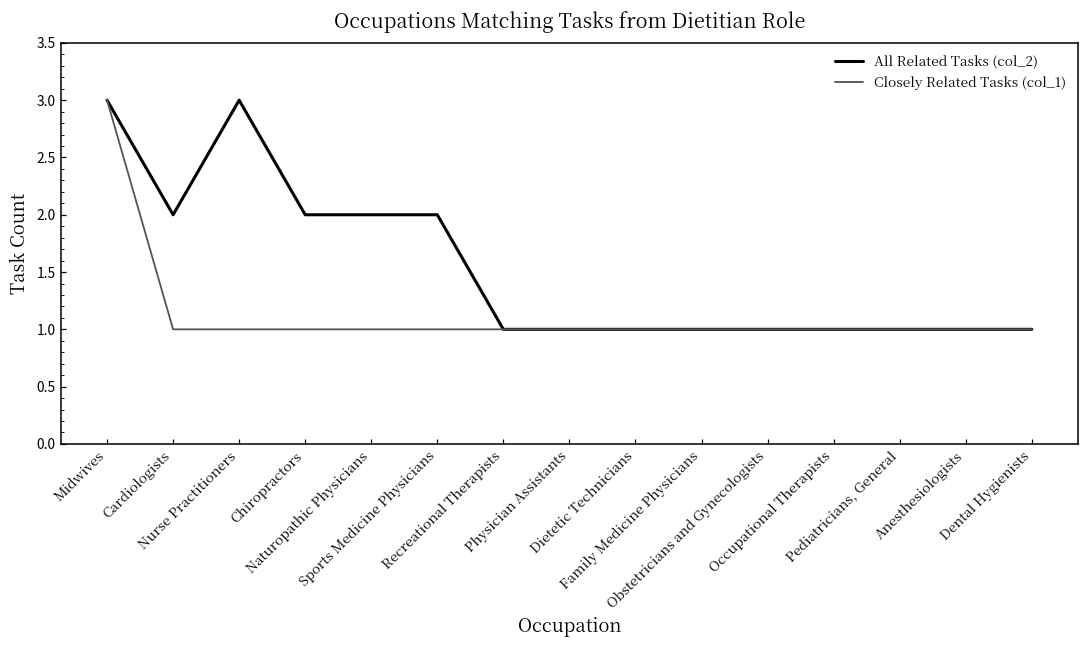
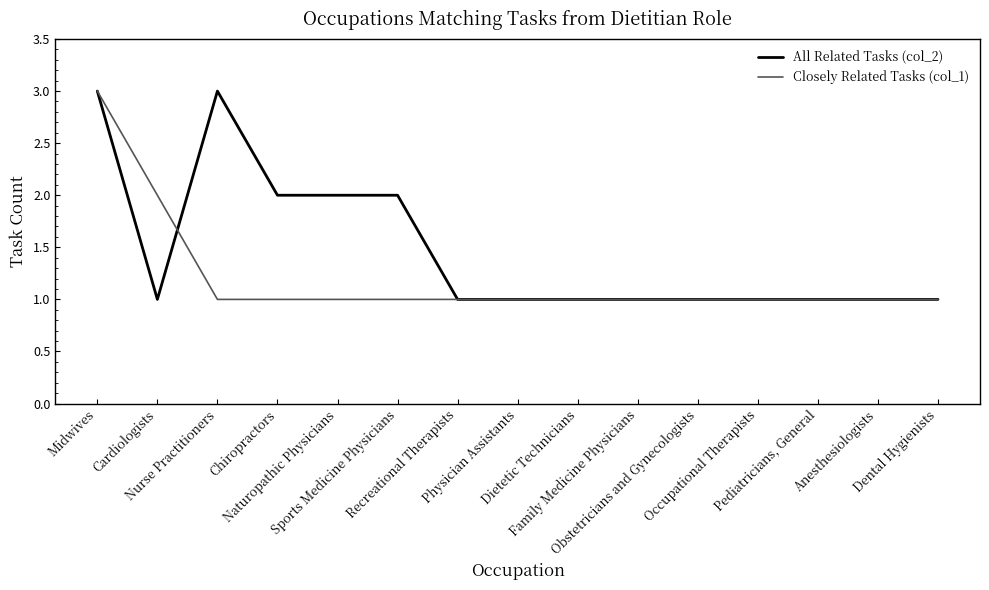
  {
    "All Related Tasks (col_2)": {
-     "Cardiologists": 2,
+     "Cardiologists": 1,
      "Nurse Practitioners": 3,
      "Chiropractors": 2,
      "Naturopathic Physicians": 2,
      "Sports Medicine Physicians": 2
    },
    "Closely Related Tasks (col_1)": {
-     "Cardiologists": 1,
+     "Cardiologists": 2,
      "Nurse Practitioners": 1,
      "Chiropractors": 1,
      "Naturopathic Physicians": 1,
      "Sports Medicine Physicians": 1
    }
  }
